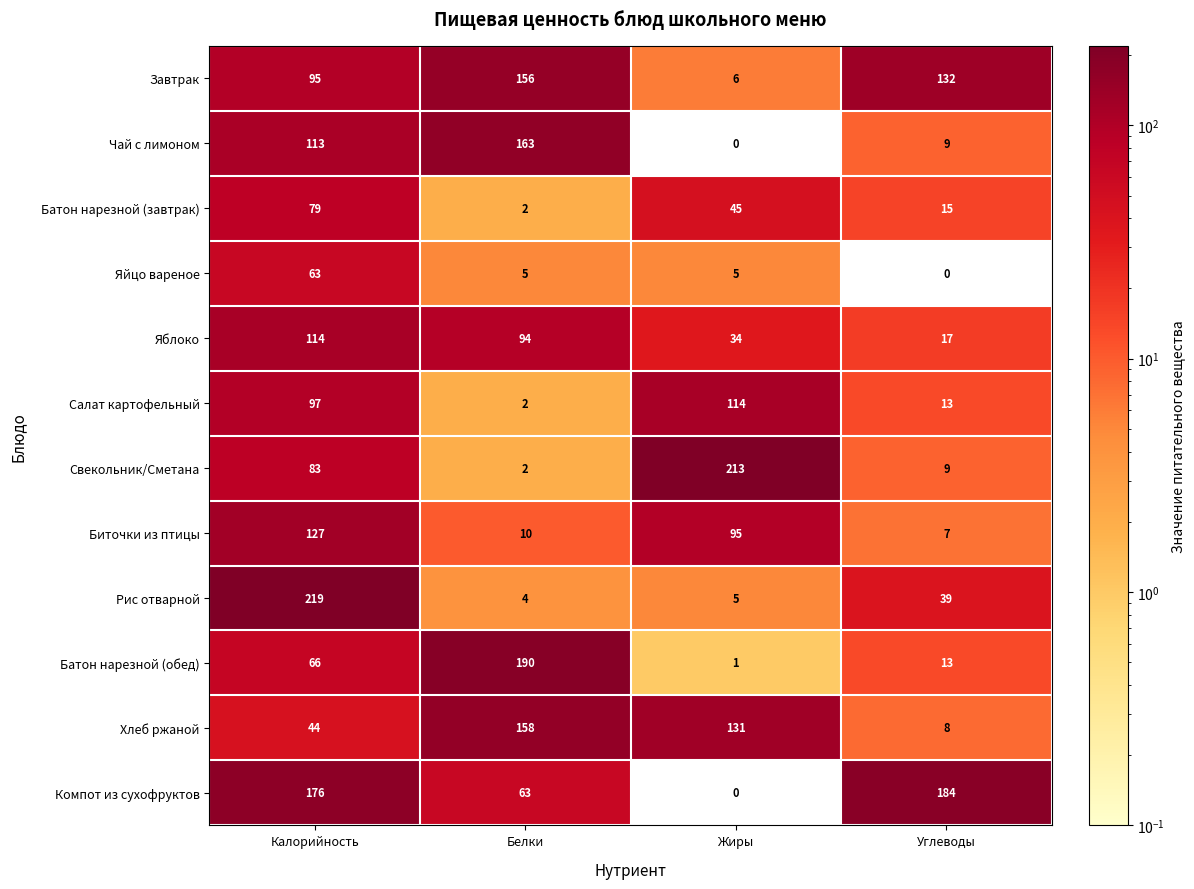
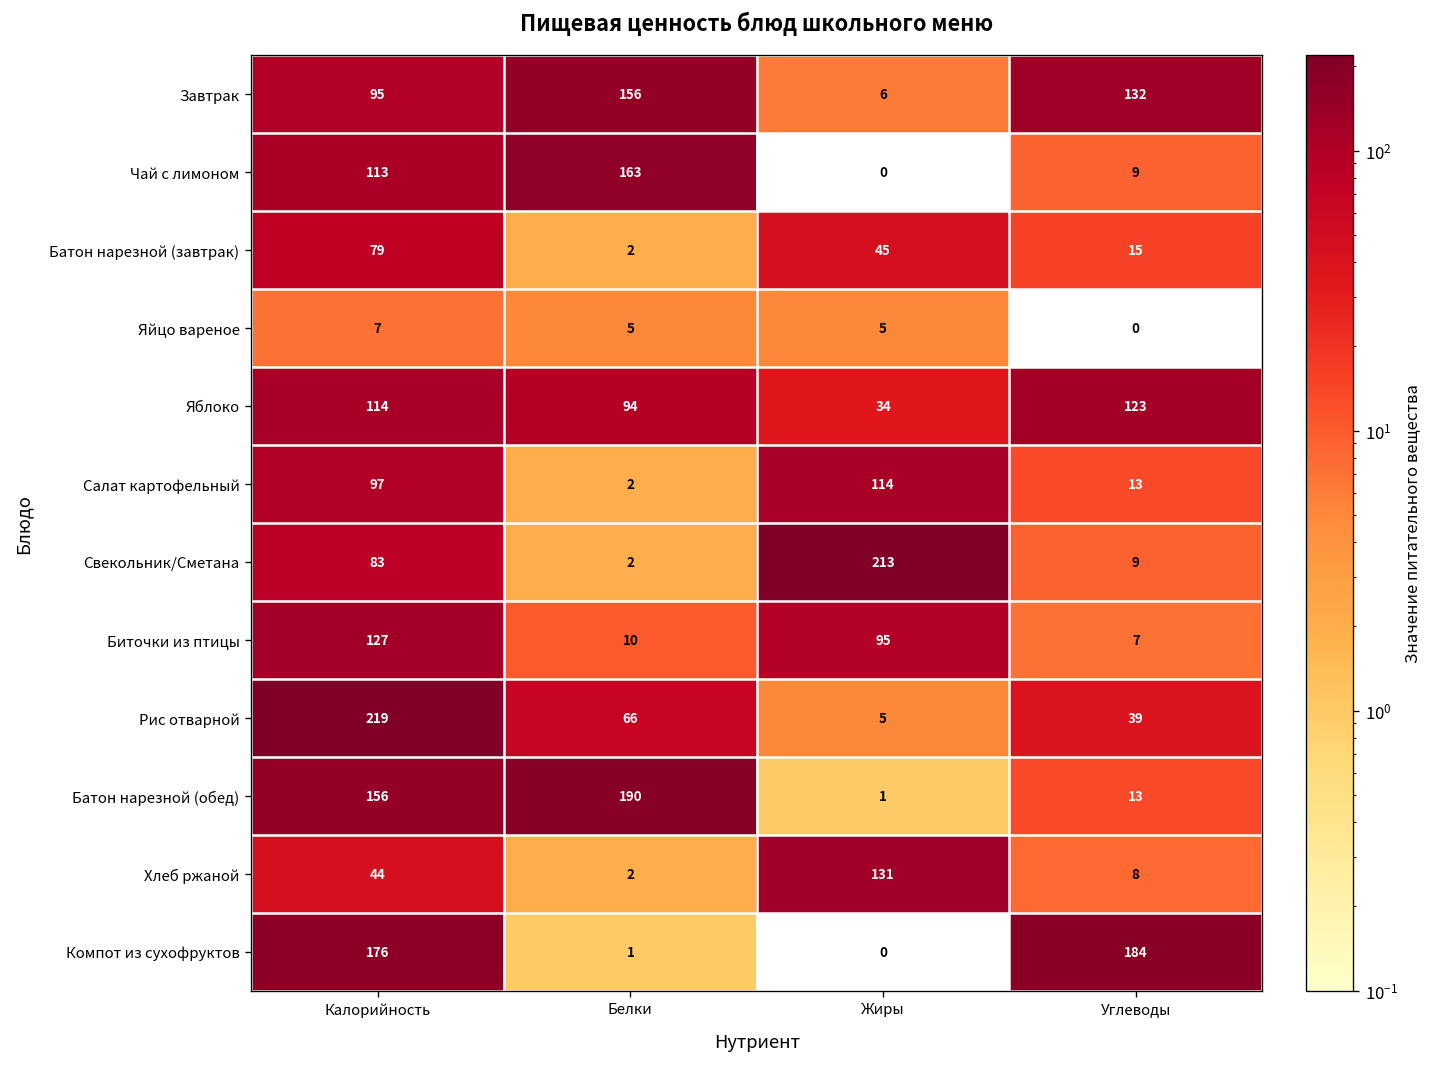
  {
    "Завтрак": {
      "Калорийность": 95,
      "Белки": 156,
      "Жиры": 6,
      "Углеводы": 132
    },
    "Чай с лимоном": {
      "Калорийность": 113,
      "Белки": 163,
      "Жиры": 0,
      "Углеводы": 9
    },
    "Батон нарезной (завтрак)": {
      "Калорийность": 79,
      "Белки": 2,
      "Жиры": 45,
      "Углеводы": 15
    },
    "Яйцо вареное": {
-     "Калорийность": 63,
+     "Калорийность": 7,
      "Белки": 5,
      "Жиры": 5,
      "Углеводы": 0
    },
    "Яблоко": {
      "Калорийность": 114,
      "Белки": 94,
      "Жиры": 34,
-     "Углеводы": 17
+     "Углеводы": 123
    },
    "Салат картофельный": {
      "Калорийность": 97,
      "Белки": 2,
      "Жиры": 114,
      "Углеводы": 13
    },
    "Свекольник/Сметана": {
      "Калорийность": 83,
      "Белки": 2,
      "Жиры": 213,
      "Углеводы": 9
    },
    "Биточки из птицы": {
      "Калорийность": 127,
      "Белки": 10,
      "Жиры": 95,
      "Углеводы": 7
    },
    "Рис отварной": {
      "Калорийность": 219,
-     "Белки": 4,
+     "Белки": 66,
      "Жиры": 5,
      "Углеводы": 39
    },
    "Батон нарезной (обед)": {
-     "Калорийность": 66,
+     "Калорийность": 156,
      "Белки": 190,
      "Жиры": 1,
      "Углеводы": 13
    },
    "Хлеб ржаной": {
      "Калорийность": 44,
-     "Белки": 158,
+     "Белки": 2,
      "Жиры": 131,
      "Углеводы": 8
    },
    "Компот из сухофруктов": {
      "Калорийность": 176,
-     "Белки": 63,
+     "Белки": 1,
      "Жиры": 0,
      "Углеводы": 184
    }
  }
